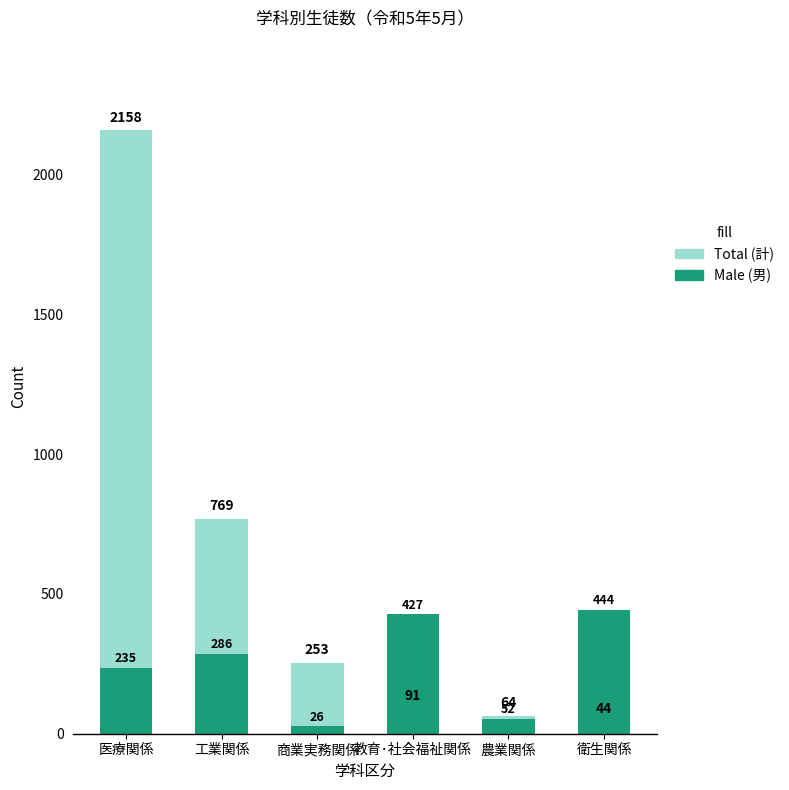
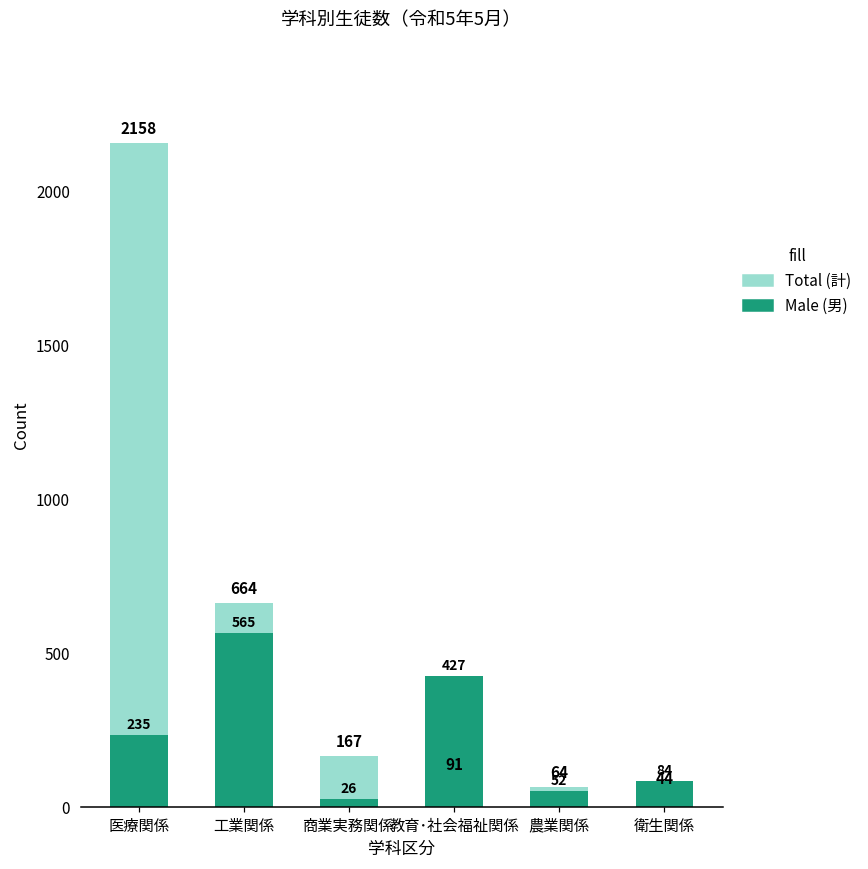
  {
    "Total (計)": {
      "医療関係": 2158,
-     "工業関係": 769,
-     "商業実務関係": 253
+     "工業関係": 664,
+     "商業実務関係": 167
    },
    "Male (男)": {
-     "工業関係": 286,
+     "工業関係": 565,
      "教育･社会福祉関係": 427,
-     "衛生関係": 444
+     "衛生関係": 84
    }
  }
